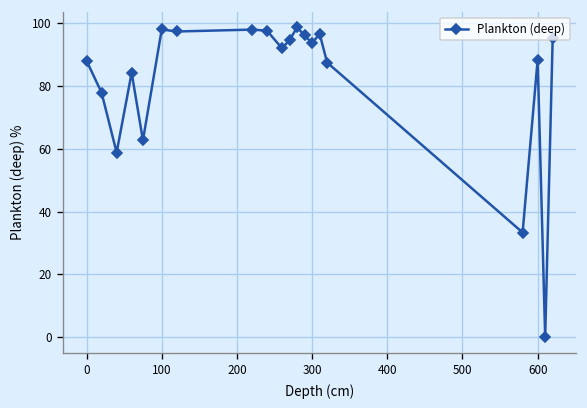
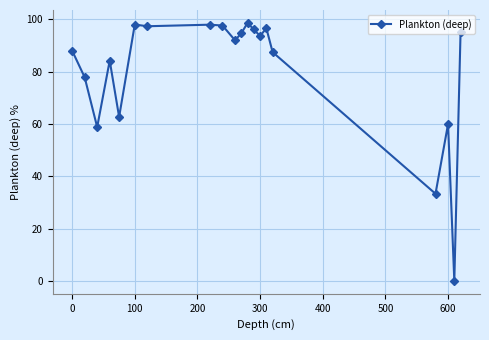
  {
    "0": 88,
    "100": 98,
    "300": 94,
-   "600": 88
+   "600": 60
  }
